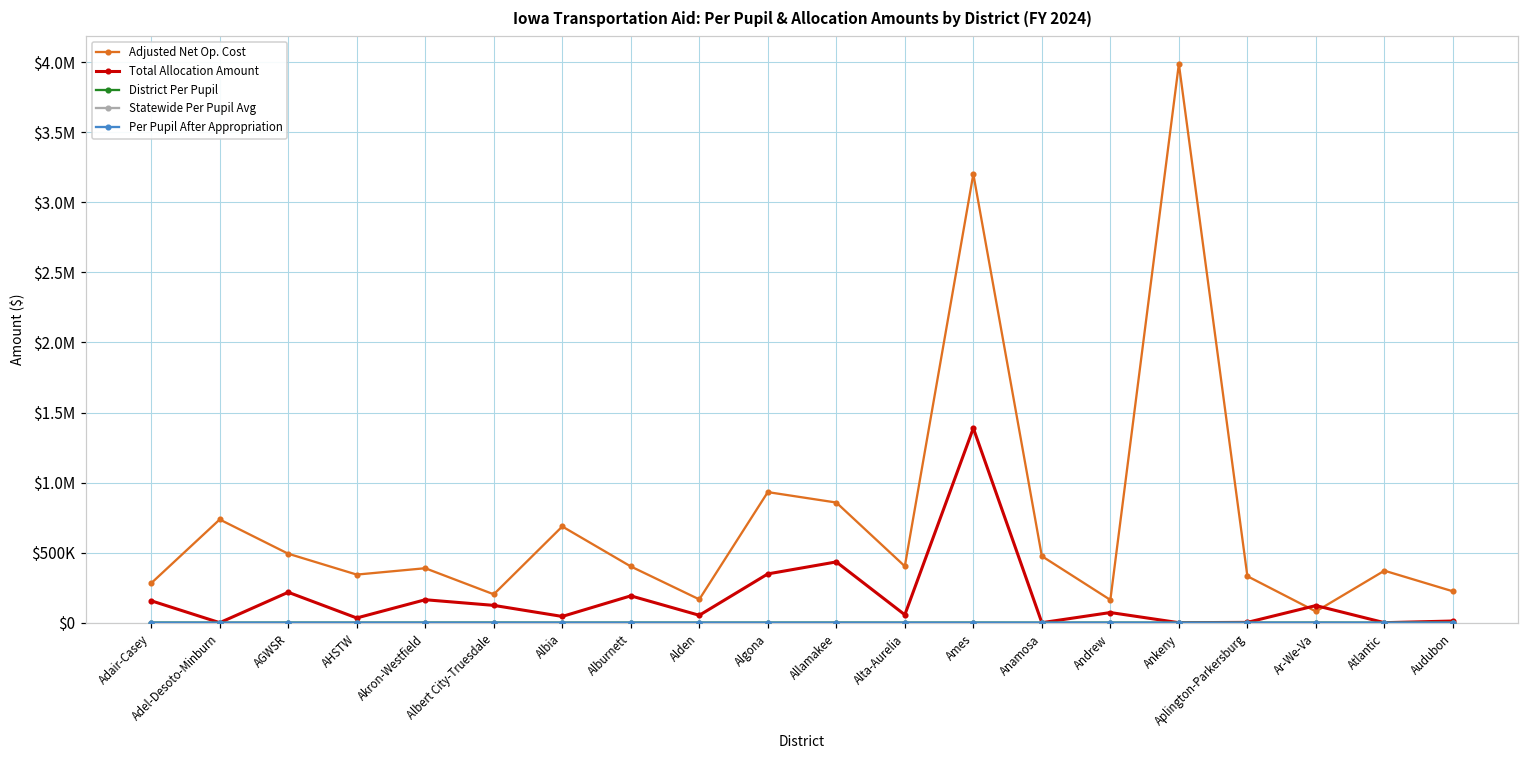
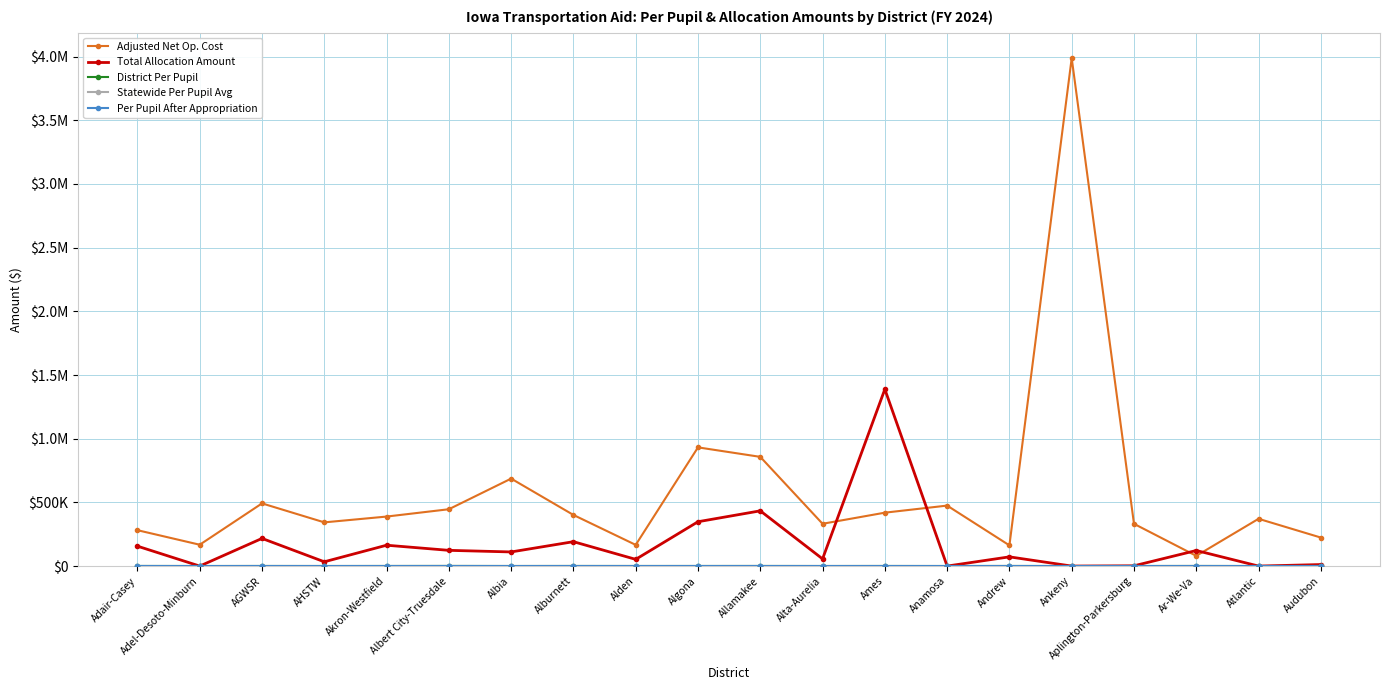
  {
    "Adjusted Net Op. Cost": {
      "Adair-Casey": "$280000",
-     "Adel-Desoto-Minburn": "$740000",
+     "Adel-Desoto-Minburn": "$170000",
      "AGWSR": "$490000",
      "AHSTW": "$340000",
      "Akron-Westfield": "$390000",
-     "Albert City-Truesdale": "$200000",
+     "Albert City-Truesdale": "$450000",
      "Albia": "$690000",
      "Alburnett": "$400000",
      "Alden": "$170000",
      "Algona": "$930000",
      "Allamakee": "$860000",
-     "Alta-Aurelia": "$400000",
-     "Ames": "$3200000",
+     "Alta-Aurelia": "$330000",
+     "Ames": "$420000",
      "Anamosa": "$470000",
      "Andrew": "$160000",
      "Ankeny": "$3990000",
      "Aplington-Parkersburg": "$330000",
      "Ar-We-Va": "$80000",
      "Atlantic": "$370000",
      "Audubon": "$220000"
    },
    "Total Allocation Amount": {
      "Adair-Casey": "$160000",
      "AGWSR": "$220000",
      "AHSTW": "$30000",
      "Akron-Westfield": "$160000",
      "Albert City-Truesdale": "$120000",
-     "Albia": "$40000",
+     "Albia": "$110000",
      "Alburnett": "$190000",
      "Alden": "$50000",
      "Algona": "$350000",
      "Allamakee": "$430000",
      "Alta-Aurelia": "$60000",
      "Ames": "$1390000",
      "Andrew": "$70000",
      "Ar-We-Va": "$120000"
    },
    "Per Pupil After Appropriation": {
      "Adair-Casey": "$0",
      "AGWSR": "$0",
      "AHSTW": "$0",
      "Akron-Westfield": "$0",
      "Albert City-Truesdale": "$0",
      "Albia": "$0",
      "Alburnett": "$0",
      "Alden": "$0",
      "Algona": "$0",
      "Allamakee": "$0",
      "Alta-Aurelia": "$0",
      "Ames": "$0",
      "Andrew": "$0",
      "Ar-We-Va": "$0"
    }
  }
